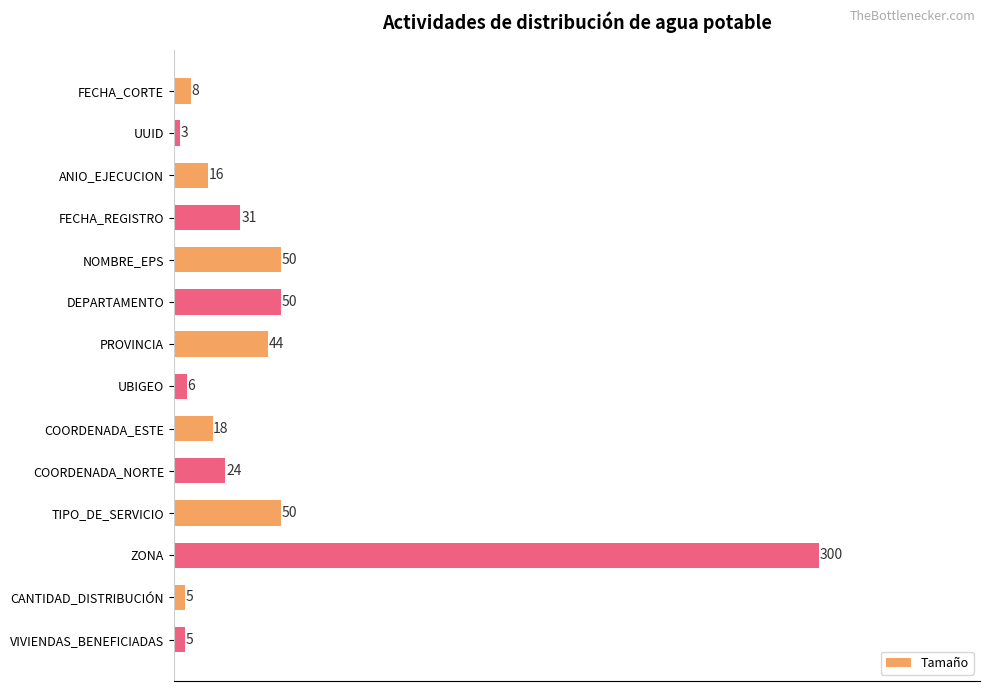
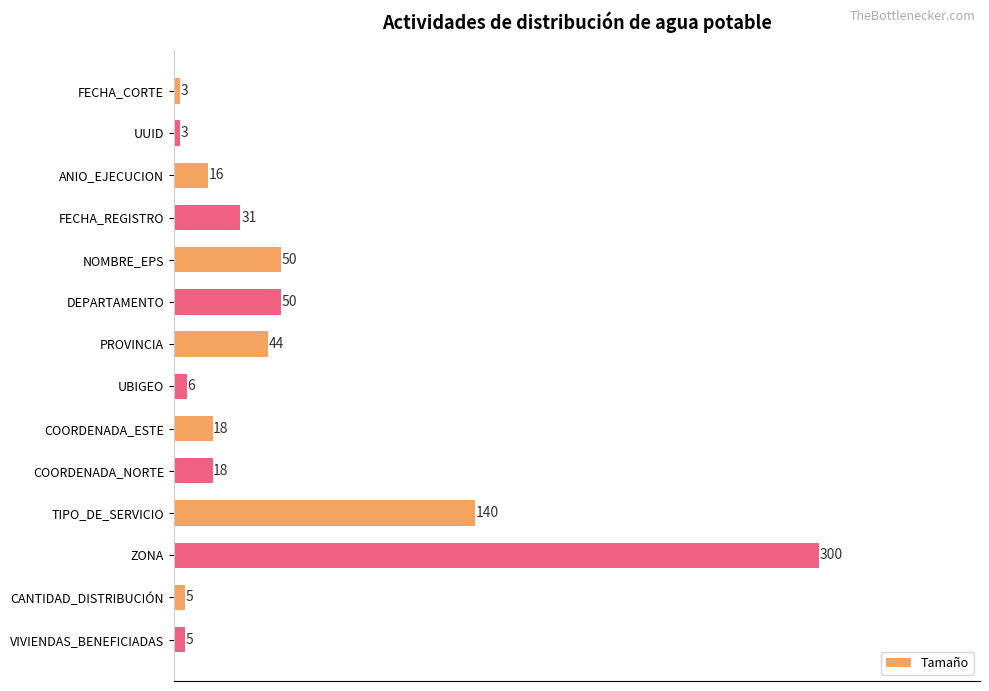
  {
-   "FECHA_CORTE": 8,
+   "FECHA_CORTE": 3,
    "UUID": 3,
    "ANIO_EJECUCION": 16,
    "FECHA_REGISTRO": 31,
    "NOMBRE_EPS": 50,
    "DEPARTAMENTO": 50,
    "PROVINCIA": 44,
    "UBIGEO": 6,
    "COORDENADA_ESTE": 18,
-   "COORDENADA_NORTE": 24,
-   "TIPO_DE_SERVICIO": 50,
+   "COORDENADA_NORTE": 18,
+   "TIPO_DE_SERVICIO": 140,
    "ZONA": 300,
    "CANTIDAD_DISTRIBUCIÓN": 5,
    "VIVIENDAS_BENEFICIADAS": 5
  }
